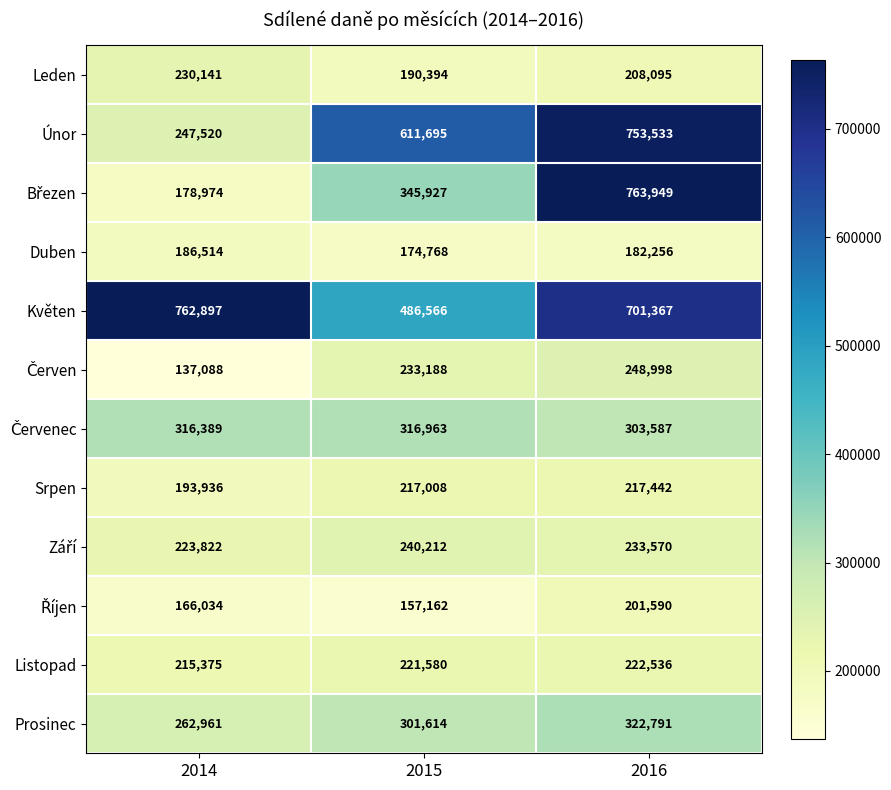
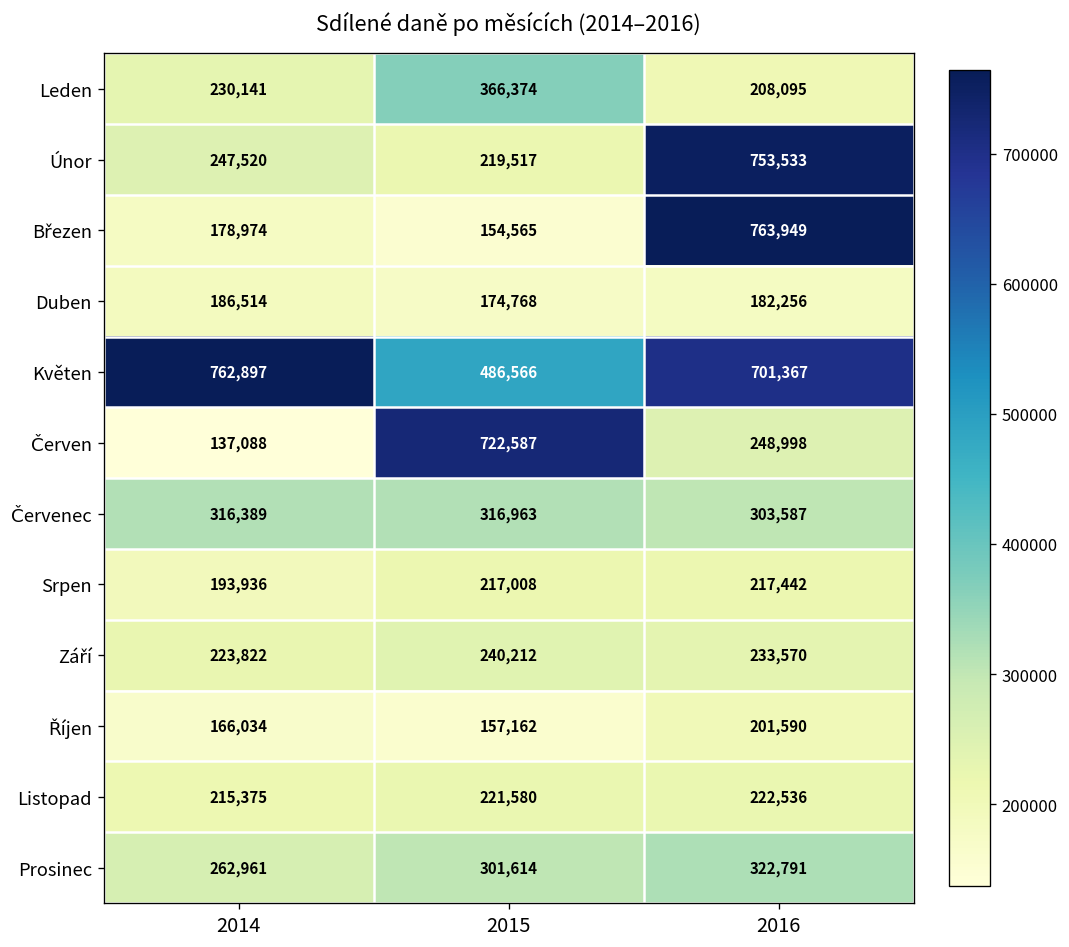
  {
    "Leden": {
      "2014": "230,141",
-     "2015": "190,394",
+     "2015": "366,374",
      "2016": "208,095"
    },
    "Únor": {
      "2014": "247,520",
-     "2015": "611,695",
+     "2015": "219,517",
      "2016": "753,533"
    },
    "Březen": {
      "2014": "178,974",
-     "2015": "345,927",
+     "2015": "154,565",
      "2016": "763,949"
    },
    "Duben": {
      "2014": "186,514",
      "2015": "174,768",
      "2016": "182,256"
    },
    "Květen": {
      "2014": "762,897",
      "2015": "486,566",
      "2016": "701,367"
    },
    "Červen": {
      "2014": "137,088",
-     "2015": "233,188",
+     "2015": "722,587",
      "2016": "248,998"
    },
    "Červenec": {
      "2014": "316,389",
      "2015": "316,963",
      "2016": "303,587"
    },
    "Srpen": {
      "2014": "193,936",
      "2015": "217,008",
      "2016": "217,442"
    },
    "Září": {
      "2014": "223,822",
      "2015": "240,212",
      "2016": "233,570"
    },
    "Říjen": {
      "2014": "166,034",
      "2015": "157,162",
      "2016": "201,590"
    },
    "Listopad": {
      "2014": "215,375",
      "2015": "221,580",
      "2016": "222,536"
    },
    "Prosinec": {
      "2014": "262,961",
      "2015": "301,614",
      "2016": "322,791"
    }
  }
